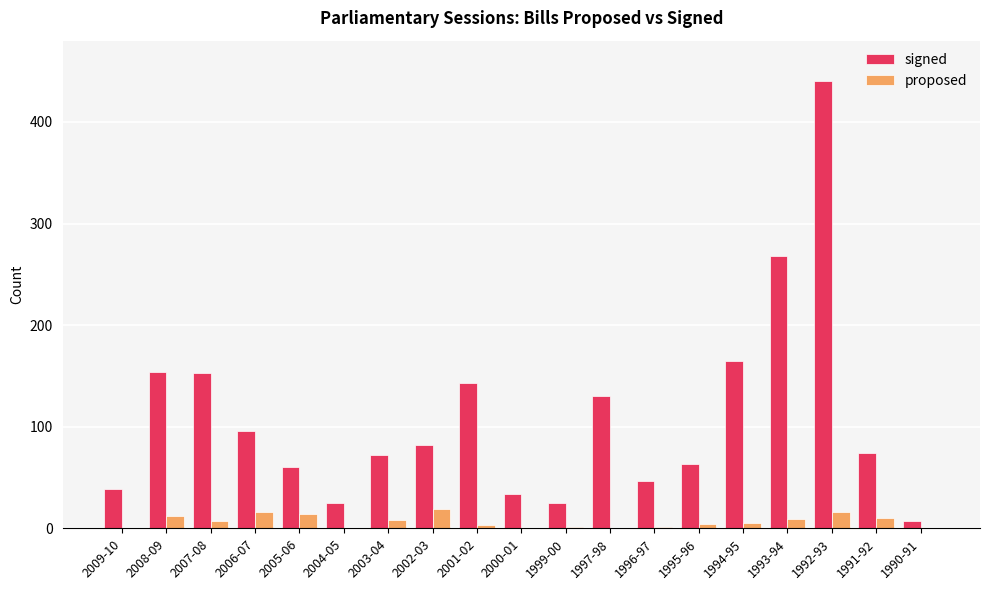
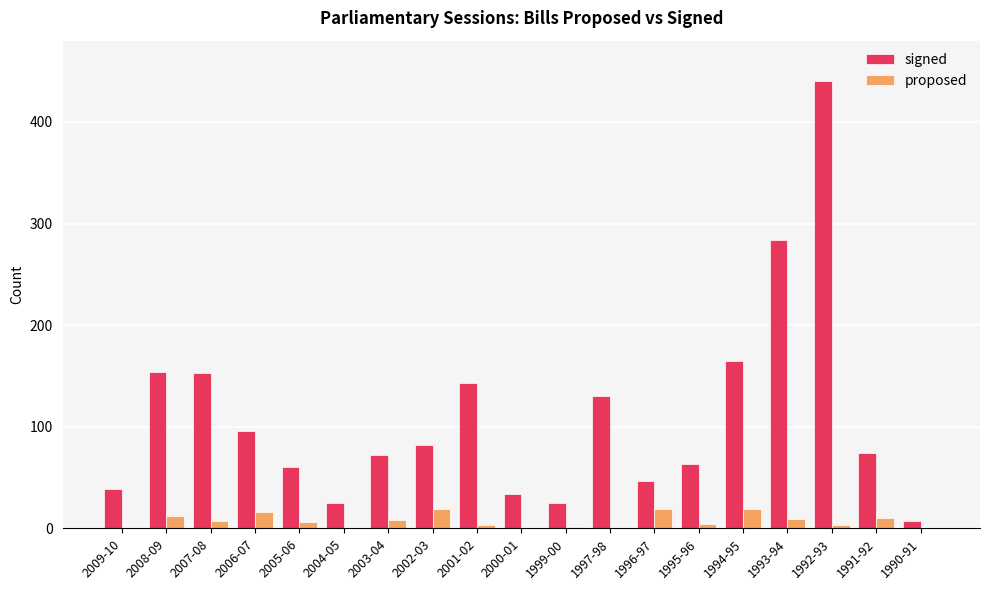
  {
    "signed": {
      "2009-10": 39,
      "2008-09": 154,
      "2007-08": 153,
      "2006-07": 96,
      "2005-06": 60,
      "2004-05": 25,
      "2003-04": 72,
      "2002-03": 82,
      "2001-02": 143,
      "2000-01": 34,
      "1999-00": 25,
      "1997-98": 130,
      "1996-97": 47,
      "1995-96": 63,
      "1994-95": 165,
-     "1993-94": 268,
+     "1993-94": 284,
      "1992-93": 440,
      "1991-92": 74,
      "1990-91": 7
    },
    "proposed": {
      "2009-10": 0,
      "2008-09": 12,
      "2007-08": 7,
      "2006-07": 16,
-     "2005-06": 14,
+     "2005-06": 6,
      "2004-05": 0,
      "2003-04": 8,
      "2002-03": 19,
      "2001-02": 3,
      "2000-01": 0,
      "1997-98": 0,
-     "1996-97": 1,
+     "1996-97": 19,
      "1995-96": 4,
-     "1994-95": 5,
+     "1994-95": 19,
      "1993-94": 9,
-     "1992-93": 16,
+     "1992-93": 3,
      "1991-92": 10,
      "1990-91": 0
    }
  }
